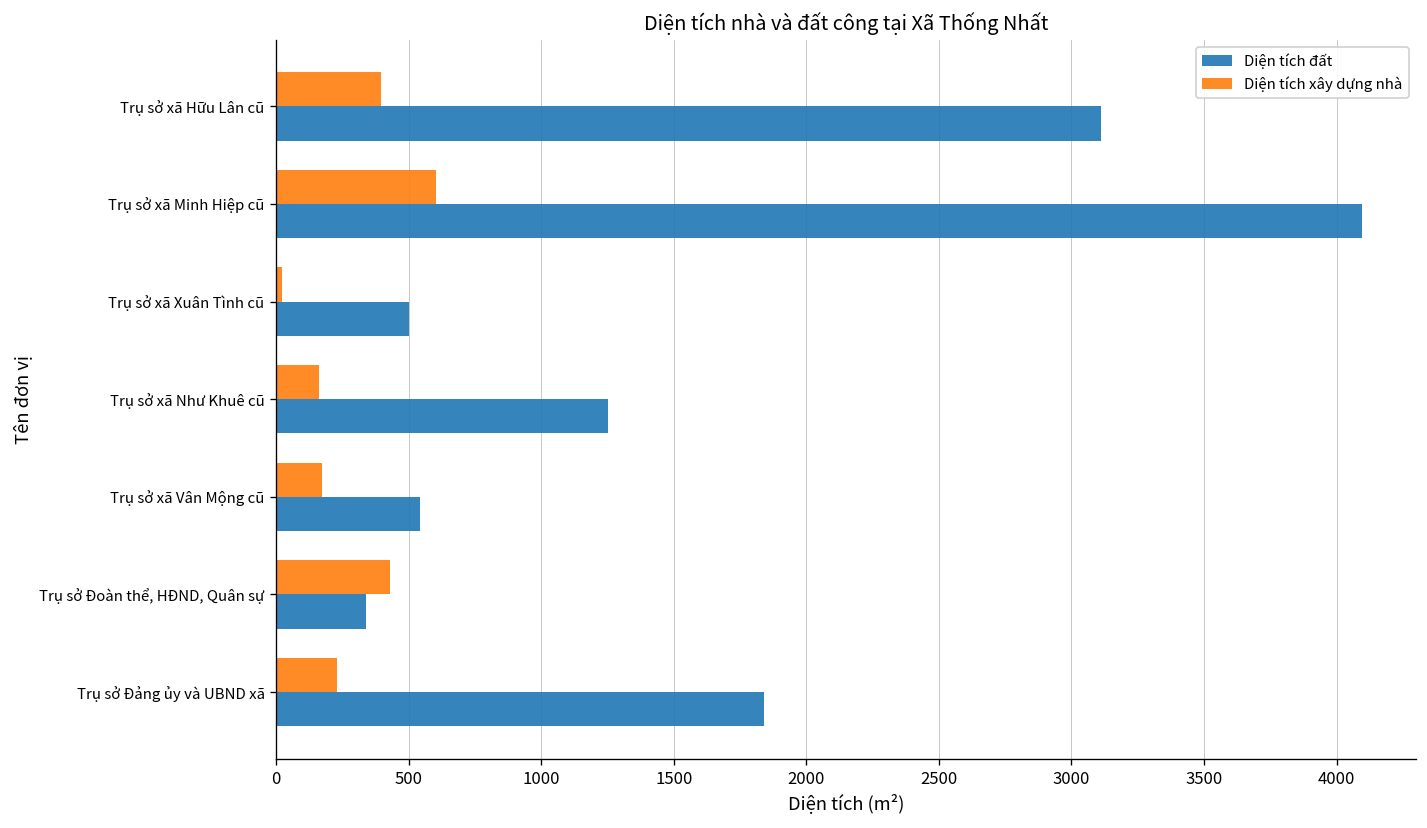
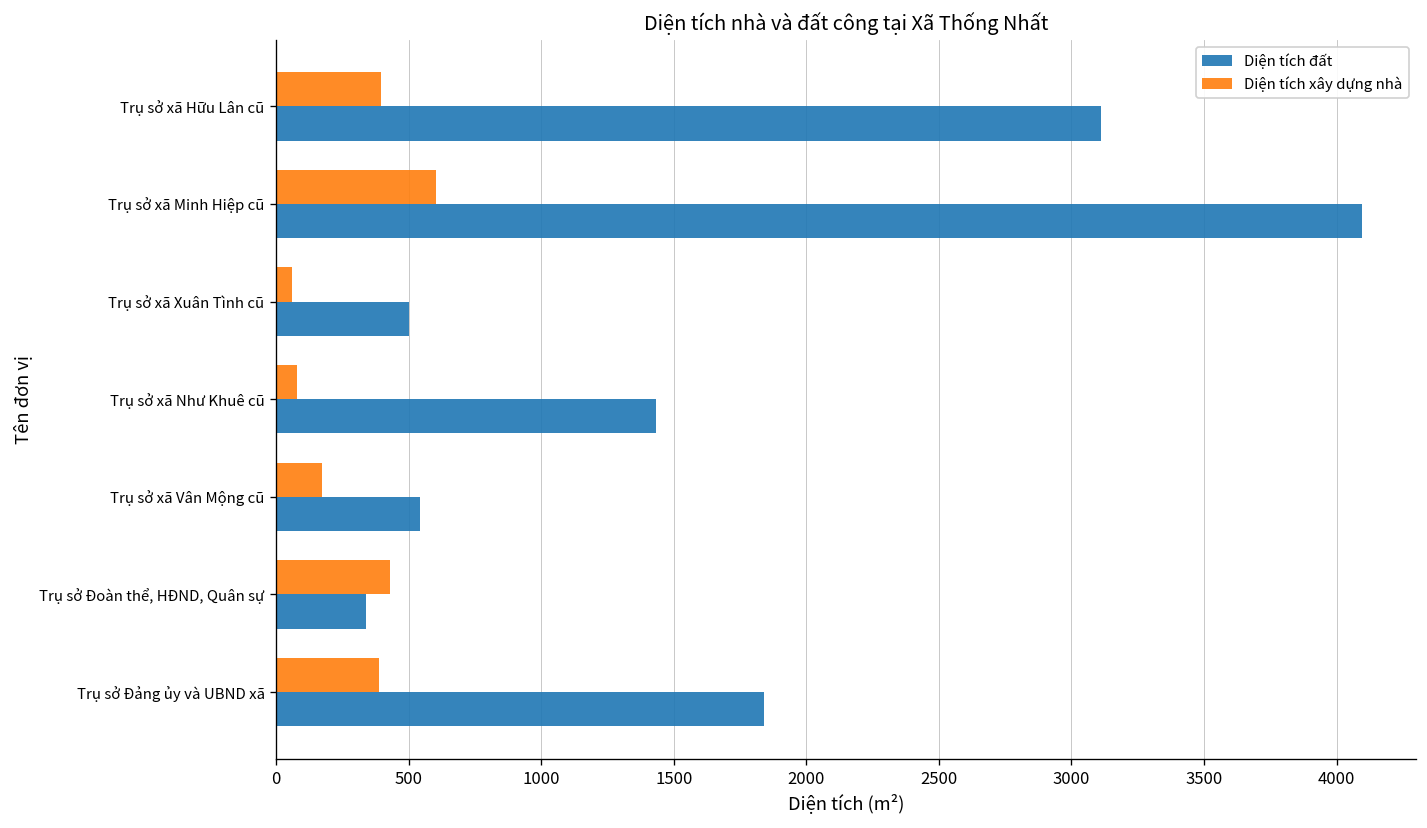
  {
    "Diện tích đất": {
      "Trụ sở xã Hữu Lân cũ": 3110,
      "Trụ sở xã Minh Hiệp cũ": 4100,
      "Trụ sở xã Xuân Tình cũ": 500,
-     "Trụ sở xã Như Khuê cũ": 1250,
+     "Trụ sở xã Như Khuê cũ": 1430,
      "Trụ sở xã Vân Mộng cũ": 540,
      "Trụ sở Đoàn thể, HĐND, Quân sự": 340,
      "Trụ sở Đảng ủy và UBND xã": 1840
    },
    "Diện tích xây dựng nhà": {
      "Trụ sở xã Hữu Lân cũ": 400,
      "Trụ sở xã Minh Hiệp cũ": 600,
-     "Trụ sở xã Xuân Tình cũ": 20,
-     "Trụ sở xã Như Khuê cũ": 160,
+     "Trụ sở xã Xuân Tình cũ": 60,
+     "Trụ sở xã Như Khuê cũ": 80,
      "Trụ sở xã Vân Mộng cũ": 170,
      "Trụ sở Đoàn thể, HĐND, Quân sự": 430,
-     "Trụ sở Đảng ủy và UBND xã": 230
+     "Trụ sở Đảng ủy và UBND xã": 390
    }
  }
